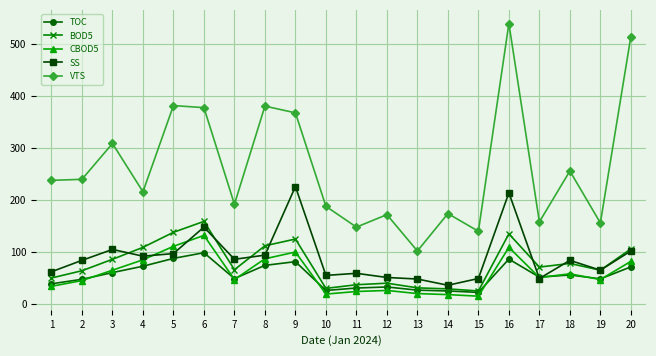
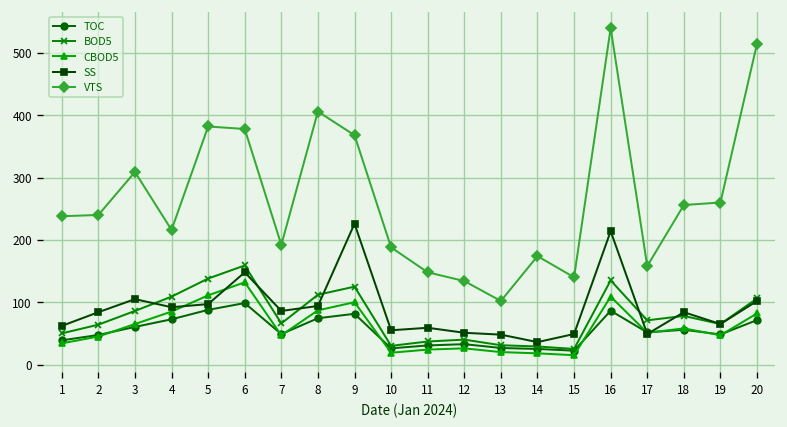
  {
    "VTS": {
      "1": 240,
      "2": 240,
      "3": 310,
      "4": 220,
      "5": 380,
      "6": 380,
      "7": 190,
-     "8": 380,
+     "8": 410,
      "9": 370,
      "10": 190,
      "11": 150,
-     "12": 170,
+     "12": 130,
      "13": 100,
      "14": 170,
      "15": 140,
      "16": 540,
      "17": 160,
      "18": 260,
-     "19": 160,
+     "19": 260,
      "20": 520
    }
  }
